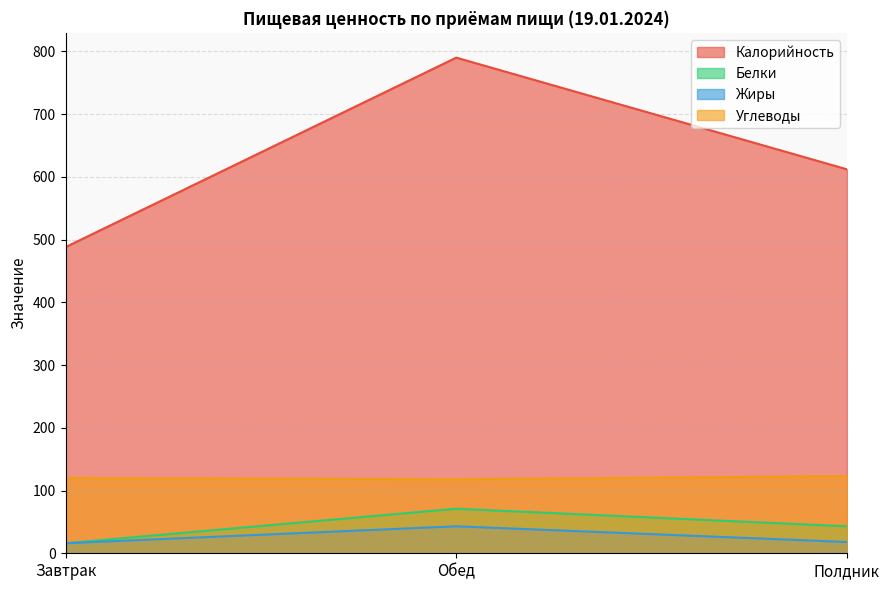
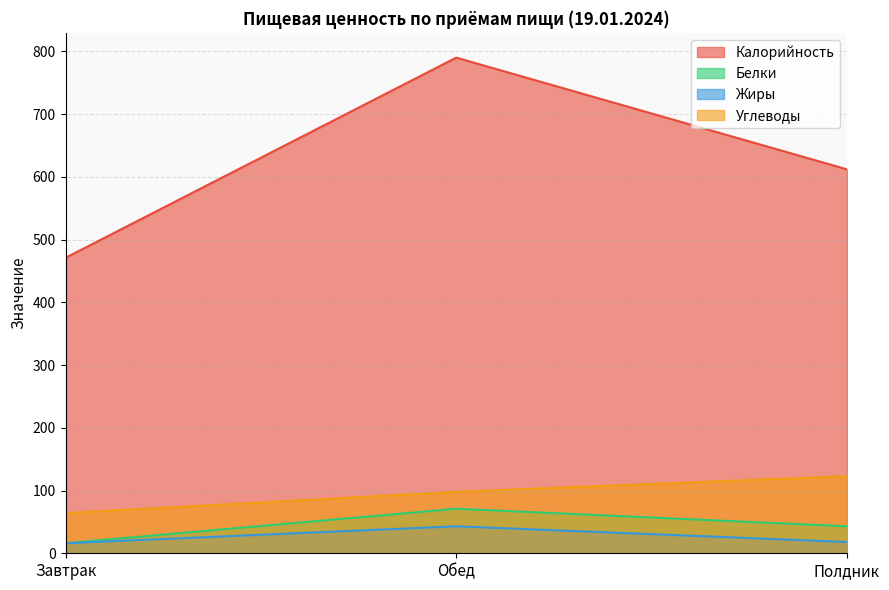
  {
    "Калорийность": {
-     "Завтрак": 490,
+     "Завтрак": 470,
      "Обед": 790,
      "Полдник": 610
    },
    "Белки": {
      "Обед": 70,
      "Полдник": 40
    },
    "Жиры": {
      "Обед": 40,
      "Полдник": 20
    },
    "Углеводы": {
-     "Завтрак": 120,
-     "Обед": 120,
+     "Завтрак": 60,
+     "Обед": 100,
      "Полдник": 120
    }
  }
